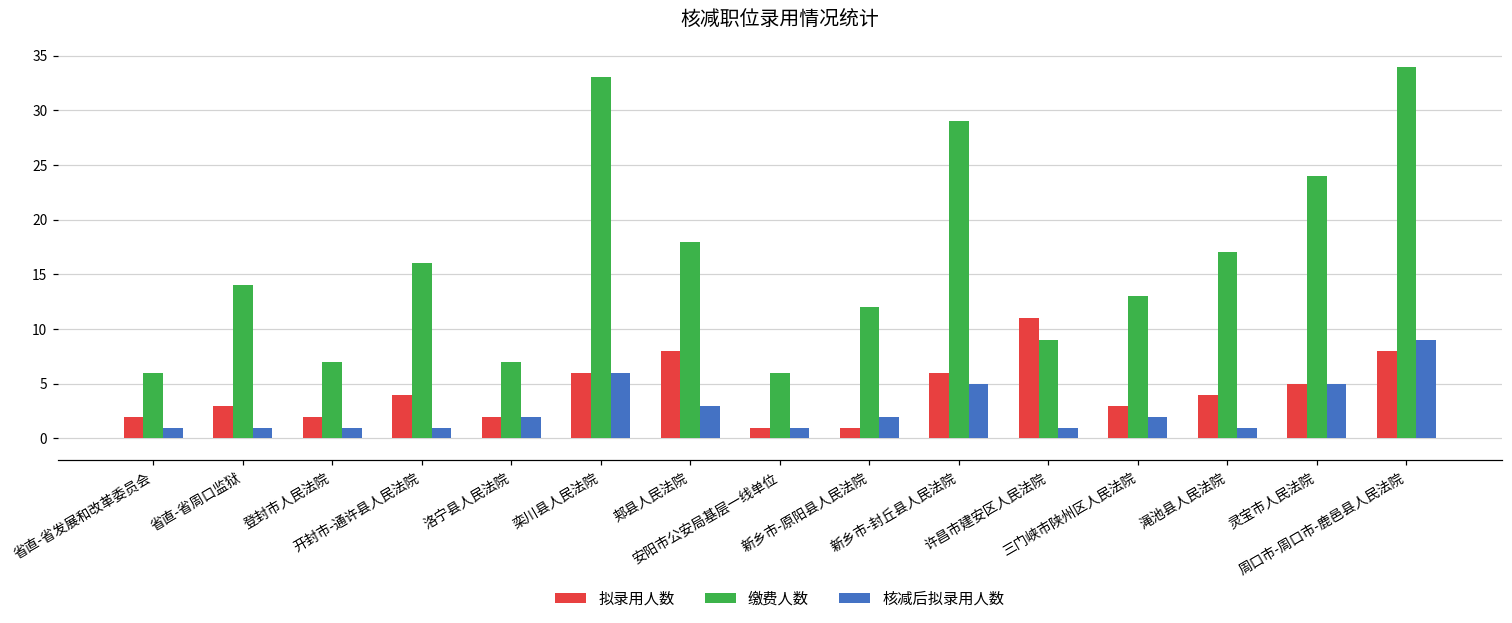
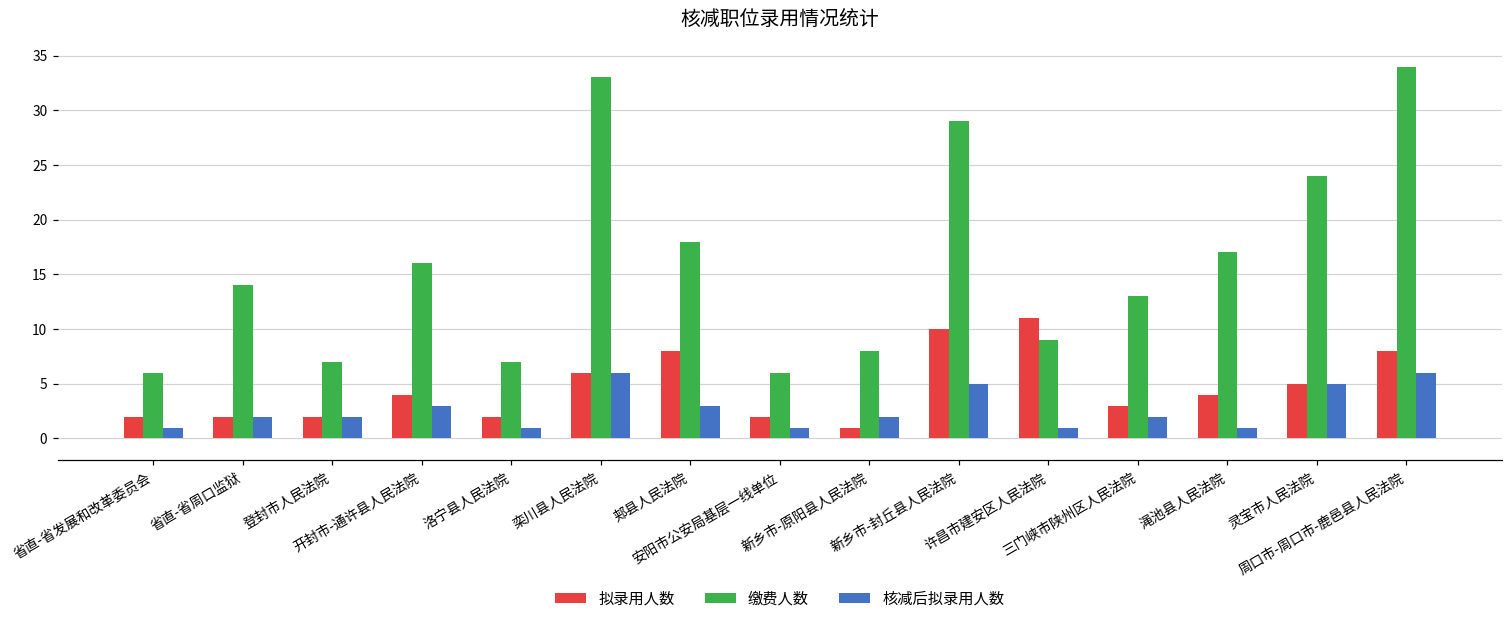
  {
    "拟录用人数": {
      "省直-省发展和改革委员会": 2,
-     "省直-省周口监狱": 3,
+     "省直-省周口监狱": 2,
      "登封市人民法院": 2,
      "开封市-通许县人民法院": 4,
      "洛宁县人民法院": 2,
      "栾川县人民法院": 6,
      "郏县人民法院": 8,
-     "安阳市公安局基层一线单位": 1,
+     "安阳市公安局基层一线单位": 2,
      "新乡市-原阳县人民法院": 1,
-     "新乡市-封丘县人民法院": 6,
+     "新乡市-封丘县人民法院": 10,
      "许昌市建安区人民法院": 11,
      "三门峡市陕州区人民法院": 3,
      "渑池县人民法院": 4,
      "灵宝市人民法院": 5,
      "周口市-周口市-鹿邑县人民法院": 8
    },
    "缴费人数": {
      "省直-省发展和改革委员会": 6,
      "省直-省周口监狱": 14,
      "登封市人民法院": 7,
      "开封市-通许县人民法院": 16,
      "洛宁县人民法院": 7,
      "栾川县人民法院": 33,
      "郏县人民法院": 18,
      "安阳市公安局基层一线单位": 6,
-     "新乡市-原阳县人民法院": 12,
+     "新乡市-原阳县人民法院": 8,
      "新乡市-封丘县人民法院": 29,
      "许昌市建安区人民法院": 9,
      "三门峡市陕州区人民法院": 13,
      "渑池县人民法院": 17,
      "灵宝市人民法院": 24,
      "周口市-周口市-鹿邑县人民法院": 34
    },
    "核减后拟录用人数": {
      "省直-省发展和改革委员会": 1,
-     "省直-省周口监狱": 1,
-     "登封市人民法院": 1,
-     "开封市-通许县人民法院": 1,
-     "洛宁县人民法院": 2,
+     "省直-省周口监狱": 2,
+     "登封市人民法院": 2,
+     "开封市-通许县人民法院": 3,
+     "洛宁县人民法院": 1,
      "栾川县人民法院": 6,
      "郏县人民法院": 3,
      "安阳市公安局基层一线单位": 1,
      "新乡市-原阳县人民法院": 2,
      "新乡市-封丘县人民法院": 5,
      "许昌市建安区人民法院": 1,
      "三门峡市陕州区人民法院": 2,
      "渑池县人民法院": 1,
      "灵宝市人民法院": 5,
-     "周口市-周口市-鹿邑县人民法院": 9
+     "周口市-周口市-鹿邑县人民法院": 6
    }
  }
